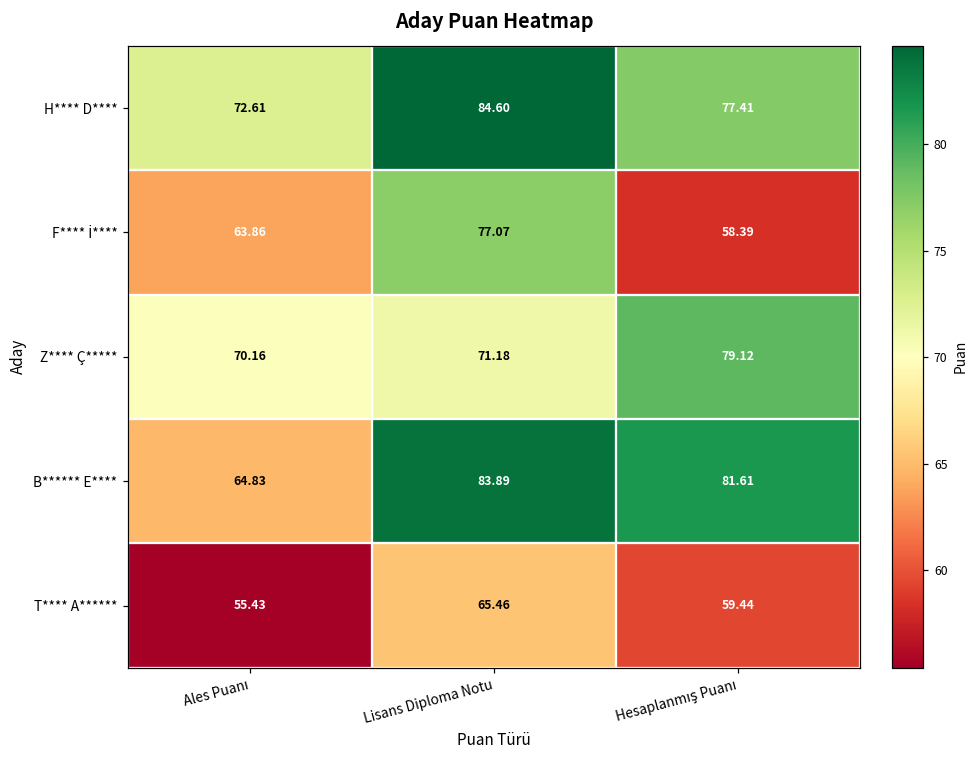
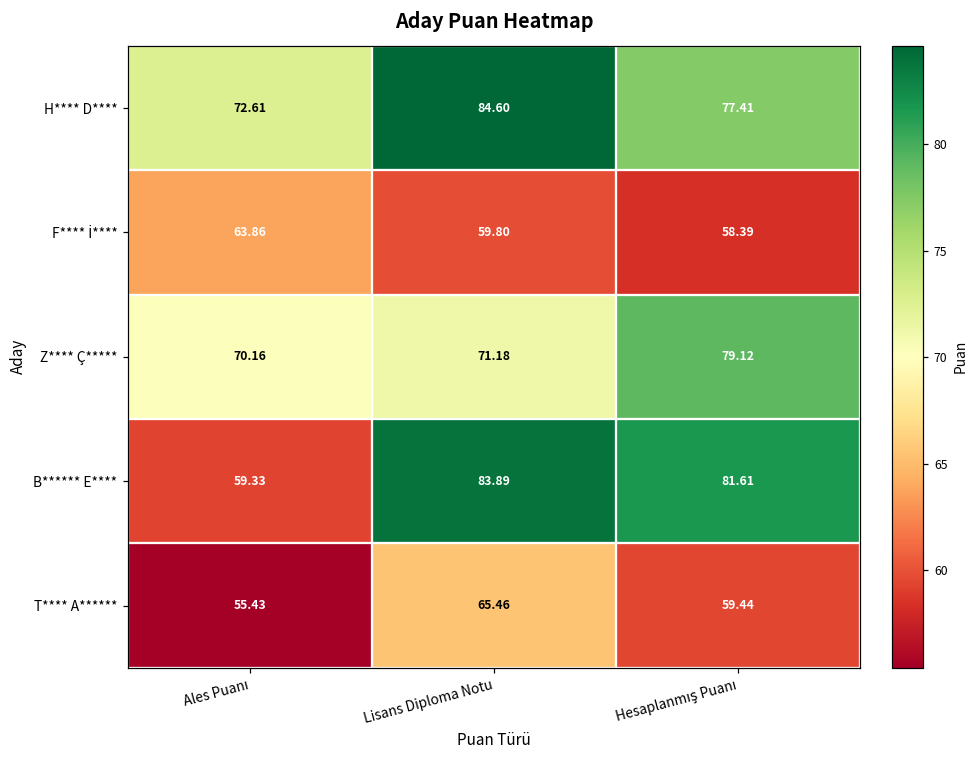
  {
    "H**** D****": {
      "Ales Puanı": 72.61,
      "Lisans Diploma Notu": 84.60,
      "Hesaplanmış Puanı": 77.41
    },
    "F**** İ****": {
      "Ales Puanı": 63.86,
-     "Lisans Diploma Notu": 77.07,
+     "Lisans Diploma Notu": 59.80,
      "Hesaplanmış Puanı": 58.39
    },
    "Z**** Ç*****": {
      "Ales Puanı": 70.16,
      "Lisans Diploma Notu": 71.18,
      "Hesaplanmış Puanı": 79.12
    },
    "B****** E****": {
-     "Ales Puanı": 64.83,
+     "Ales Puanı": 59.33,
      "Lisans Diploma Notu": 83.89,
      "Hesaplanmış Puanı": 81.61
    },
    "T**** A******": {
      "Ales Puanı": 55.43,
      "Lisans Diploma Notu": 65.46,
      "Hesaplanmış Puanı": 59.44
    }
  }
